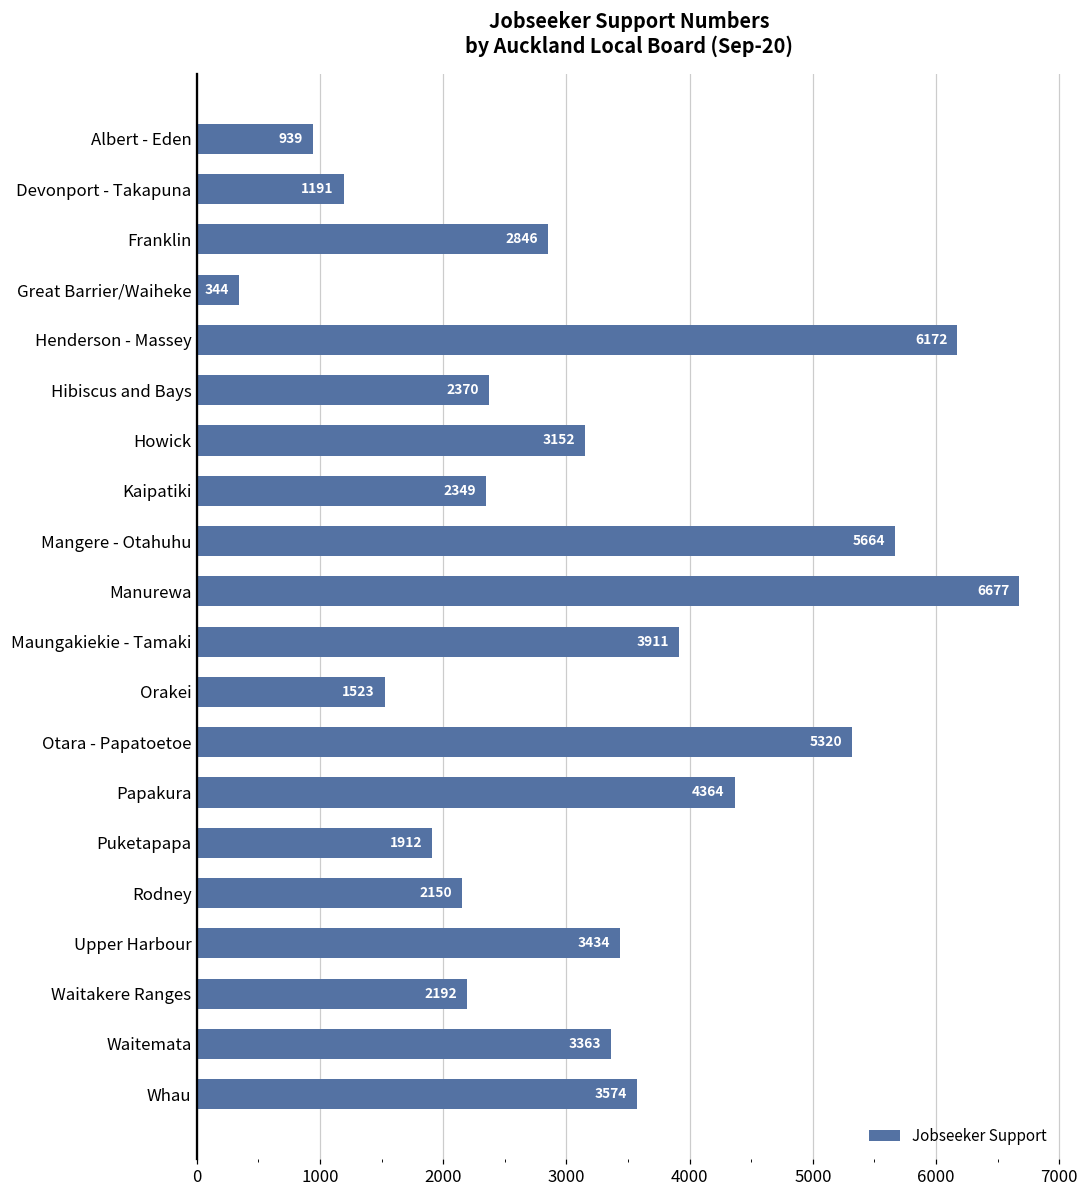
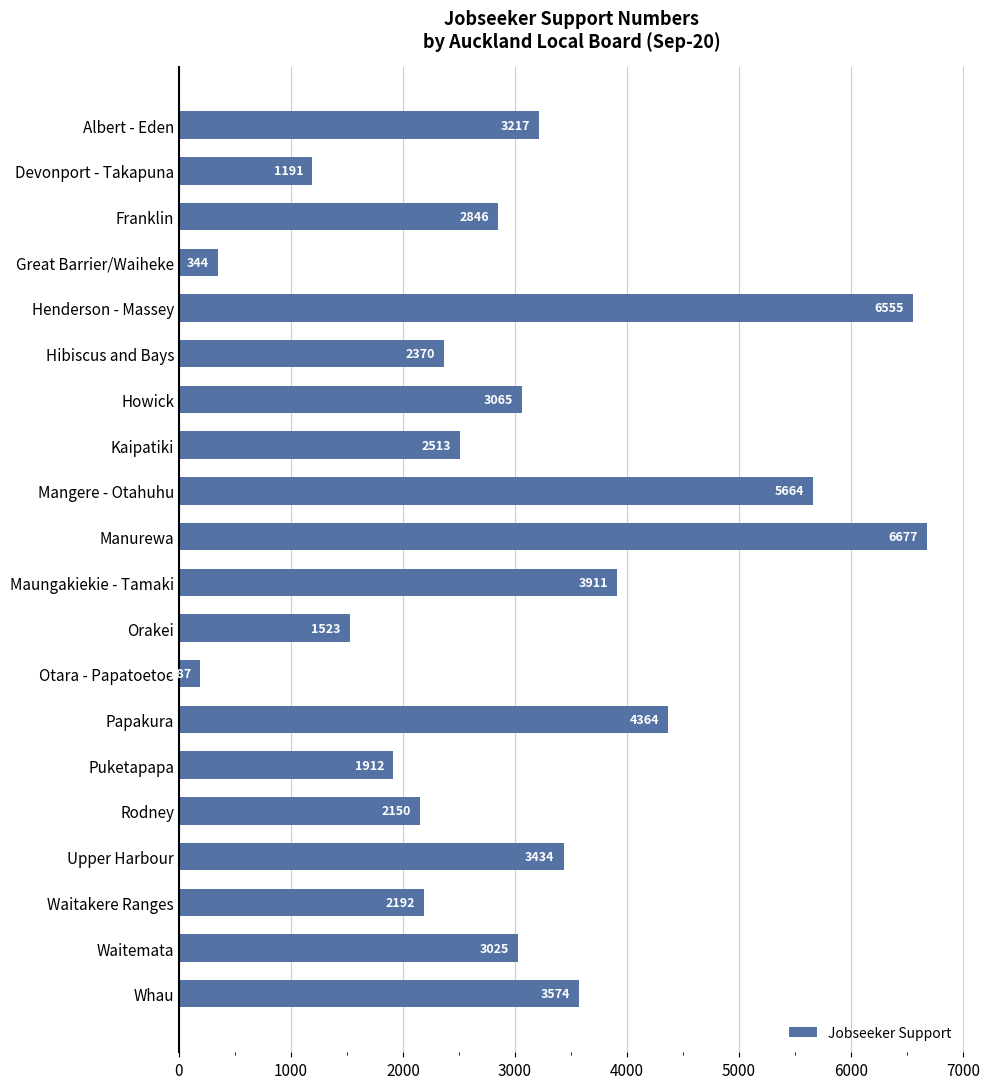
  {
-   "Albert - Eden": 939,
+   "Albert - Eden": 3217,
    "Devonport - Takapuna": 1191,
    "Franklin": 2846,
    "Great Barrier/Waiheke": 344,
-   "Henderson - Massey": 6172,
+   "Henderson - Massey": 6555,
    "Hibiscus and Bays": 2370,
-   "Howick": 3152,
-   "Kaipatiki": 2349,
+   "Howick": 3065,
+   "Kaipatiki": 2513,
    "Mangere - Otahuhu": 5664,
    "Manurewa": 6677,
    "Maungakiekie - Tamaki": 3911,
    "Orakei": 1523,
-   "Otara - Papatoetoe": 5320,
+   "Otara - Papatoetoe": 187,
    "Papakura": 4364,
    "Puketapapa": 1912,
    "Rodney": 2150,
    "Upper Harbour": 3434,
    "Waitakere Ranges": 2192,
-   "Waitemata": 3363,
+   "Waitemata": 3025,
    "Whau": 3574
  }
